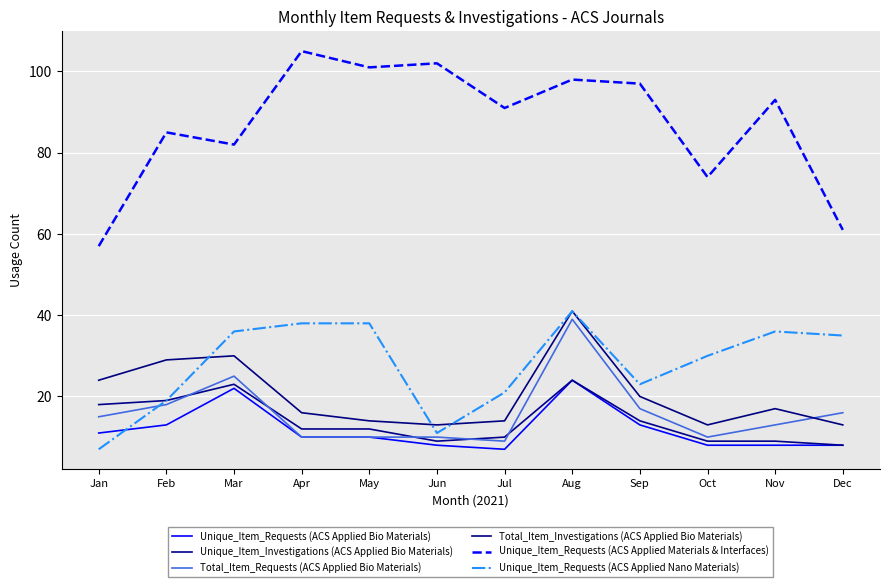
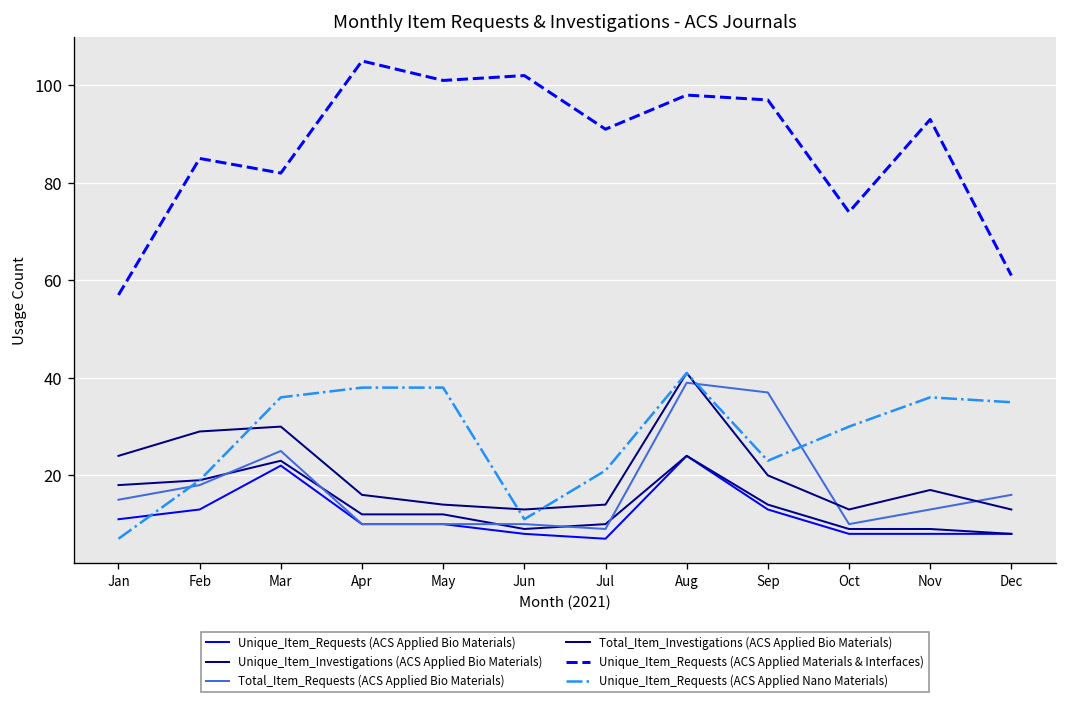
  {
    "Total_Item_Requests (ACS Applied Bio Materials)": {
      "Jan": 15,
      "Feb": 18,
      "Mar": 25,
      "Jun": 10,
      "Jul": 9,
      "Aug": 39,
-     "Sep": 17,
+     "Sep": 37,
      "Oct": 10,
      "Nov": 13,
      "Dec": 16
    },
    "Unique_Item_Requests (ACS Applied Nano Materials)": {
      "Jan": 7,
      "Mar": 36,
      "Apr": 38,
      "May": 38,
      "Jun": 11,
      "Jul": 21,
      "Sep": 23,
      "Oct": 30,
      "Nov": 36,
      "Dec": 35
    }
  }
